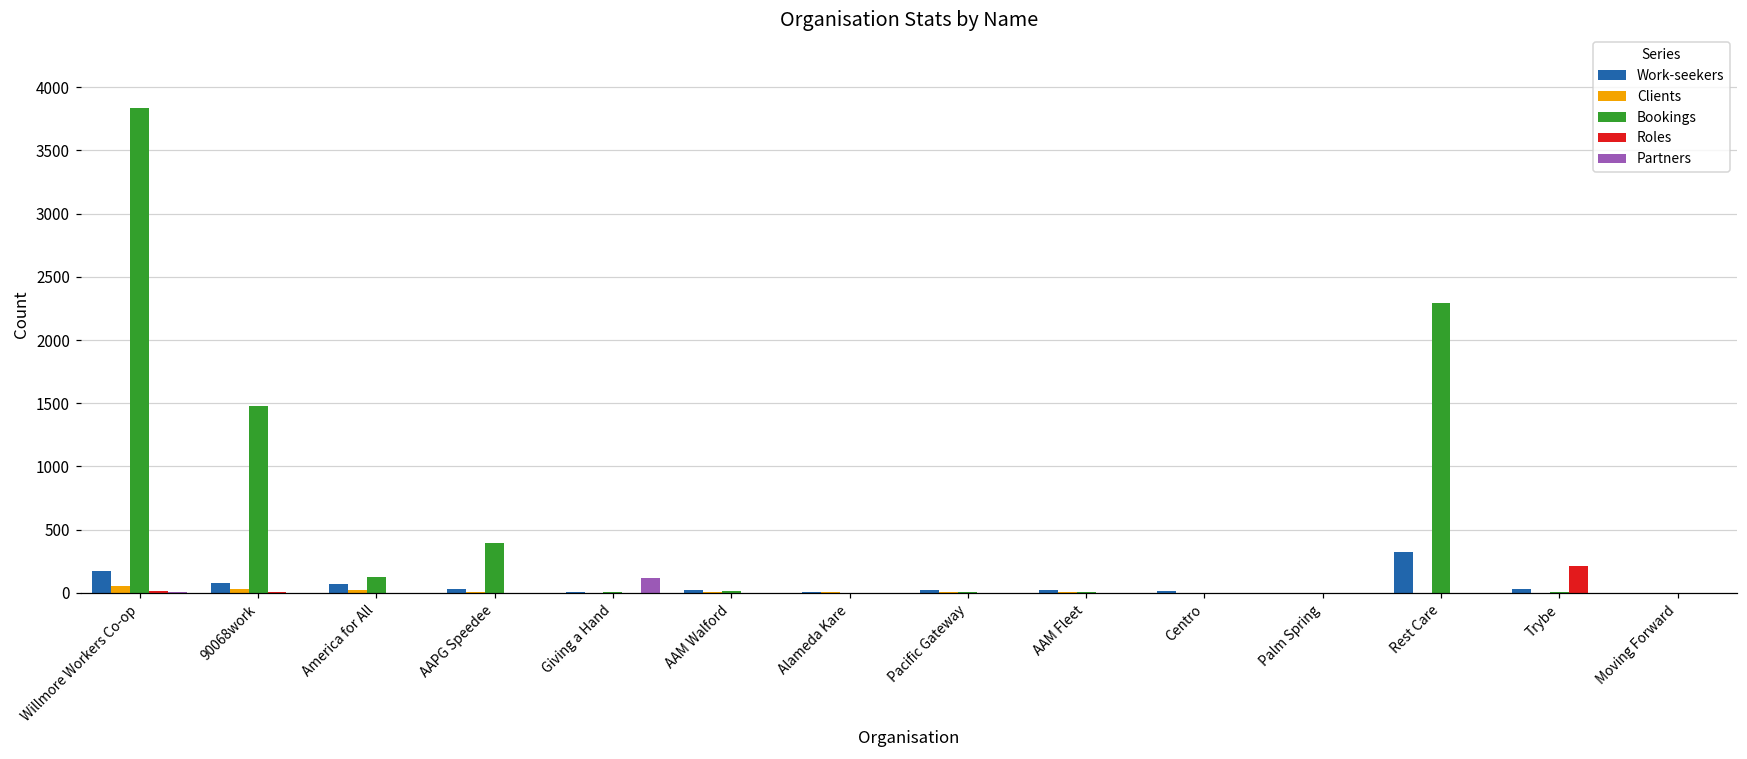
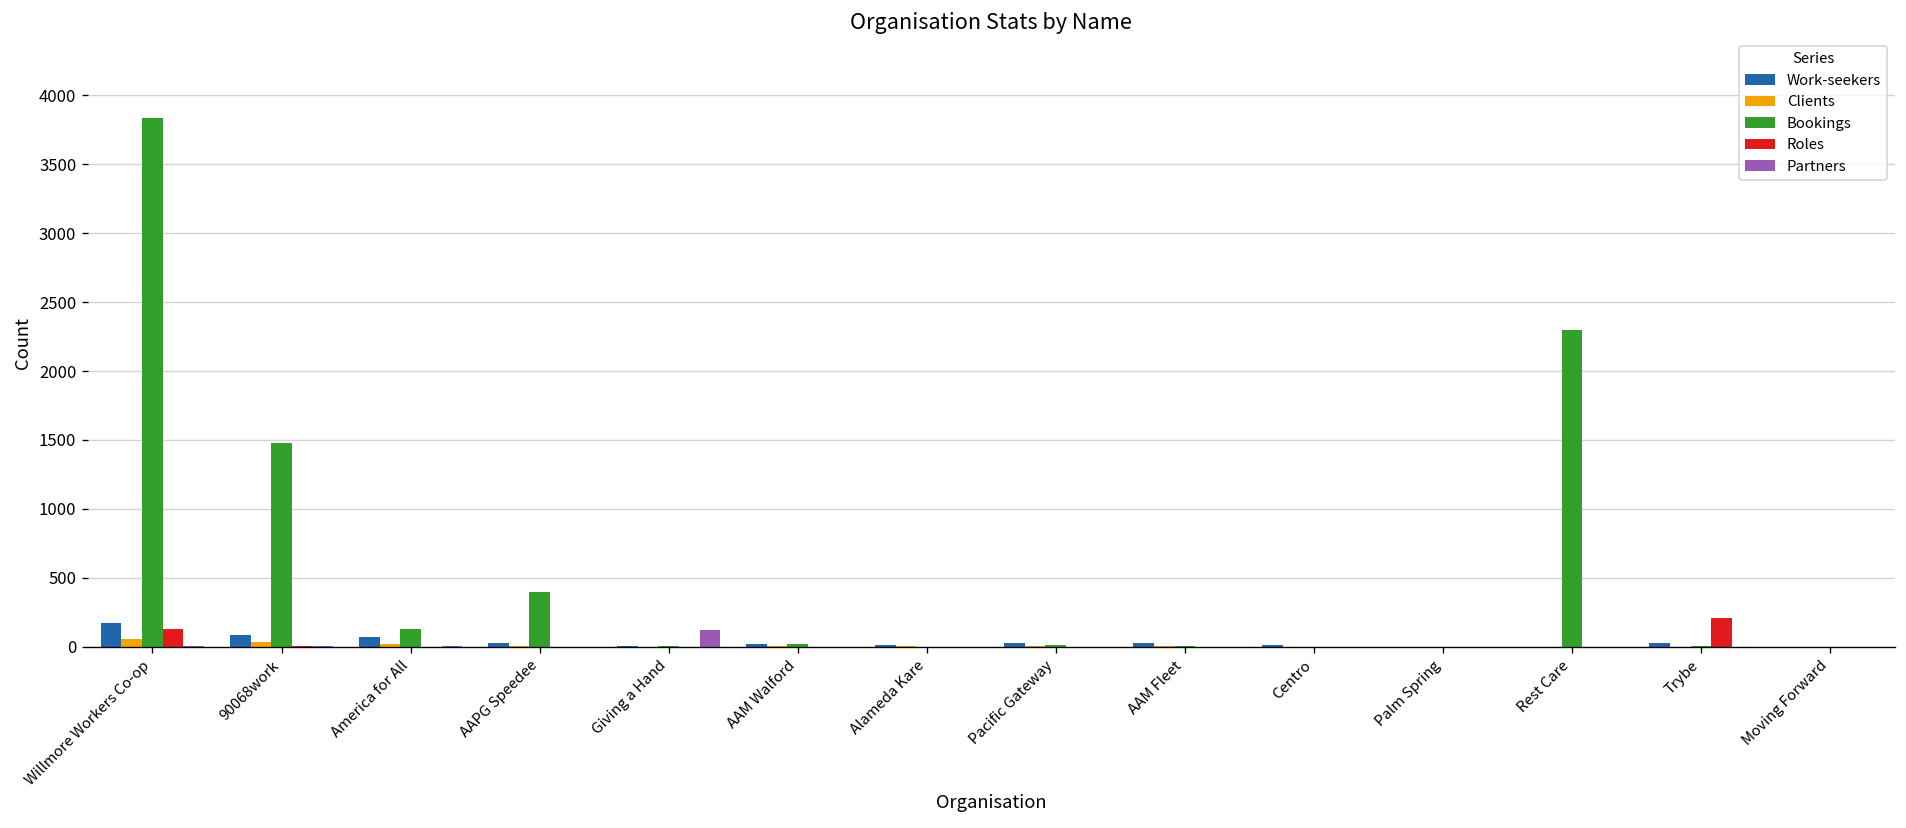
  {
    "Work-seekers": {
      "Willmore Workers Co-op": 170,
      "90068work": 80,
      "America for All": 70,
      "AAPG Speedee": 30,
      "AAM Walford": 20,
      "Pacific Gateway": 20,
      "AAM Fleet": 30,
-     "Rest Care": 330,
+     "Rest Care": 0,
      "Trybe": 30,
      "Moving Forward": 0
    },
    "Clients": {
      "Willmore Workers Co-op": 50,
      "90068work": 30,
      "America for All": 20,
      "Palm Spring": 0,
      "Rest Care": 0
    },
    "Bookings": {
      "Willmore Workers Co-op": 3830,
      "90068work": 1480,
      "America for All": 130,
      "AAPG Speedee": 390,
      "Alameda Kare": 0,
      "Rest Care": 2290,
      "Moving Forward": 0
    },
    "Roles": {
-     "Willmore Workers Co-op": 20,
+     "Willmore Workers Co-op": 130,
      "America for All": 0,
      "Giving a Hand": 0,
      "AAM Walford": 0,
      "Alameda Kare": 0,
      "Centro": 0,
      "Palm Spring": 0,
      "Rest Care": 0,
      "Trybe": 210,
      "Moving Forward": 0
    },
    "Partners": {
      "Giving a Hand": 120,
      "Alameda Kare": 0,
      "Trybe": 0,
      "Moving Forward": 0
    }
  }
